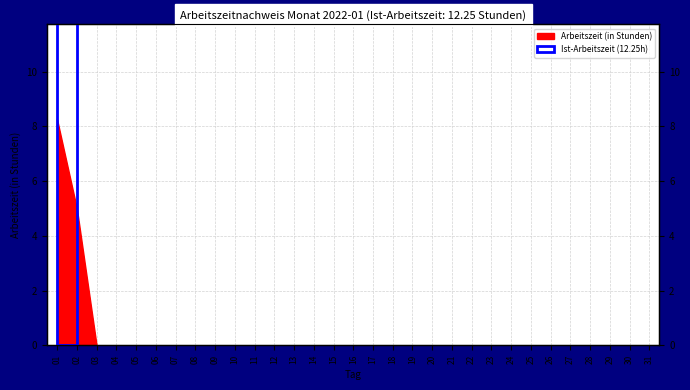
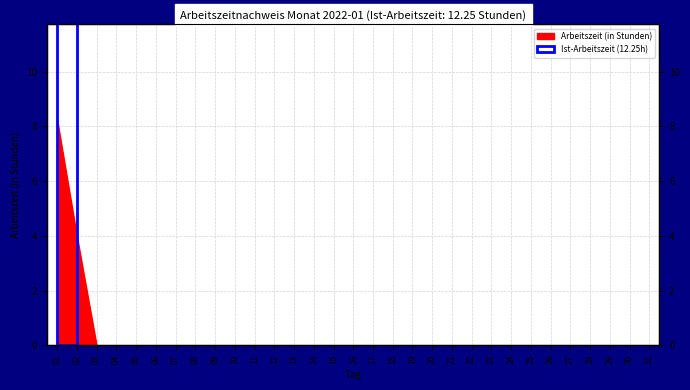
  {
    "01": 8.3,
-   "02": 5,
+   "02": 4,
    "03": 0,
    "04": 0,
    "05": 0,
    "06": 0,
    "07": 0,
    "08": 0,
    "09": 0,
    "10": 0,
    "11": 0,
    "12": 0,
    "13": 0,
    "14": 0,
    "15": 0,
    "16": 0,
    "17": 0,
    "18": 0,
    "19": 0,
    "20": 0,
    "21": 0,
    "22": 0,
    "23": 0,
    "24": 0,
    "25": 0,
    "26": 0,
    "27": 0,
    "28": 0,
    "29": 0,
    "30": 0,
    "31": 0
  }
